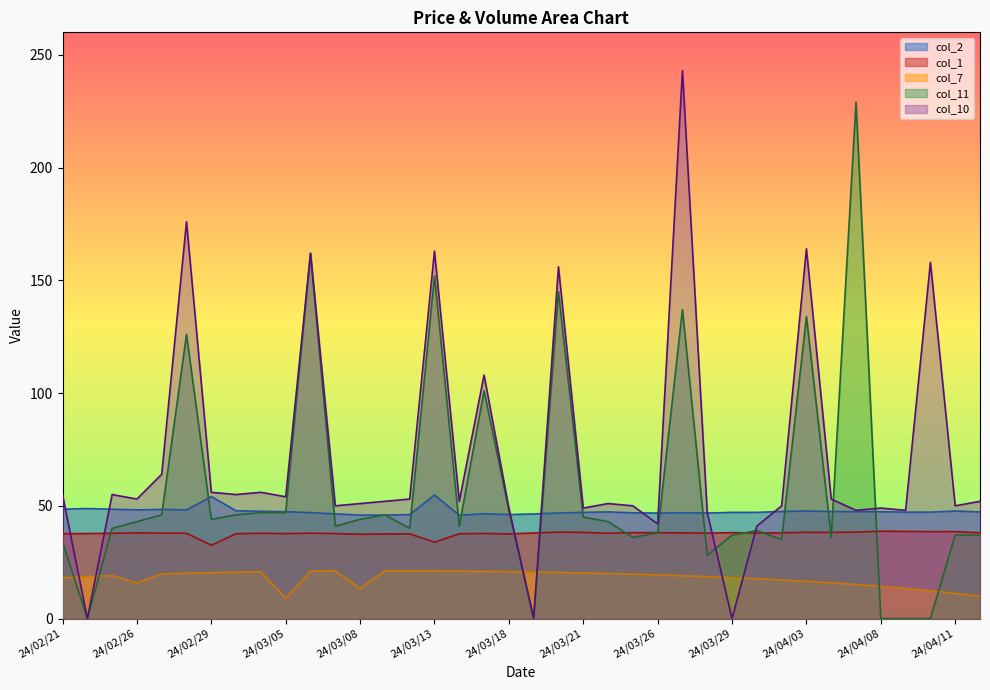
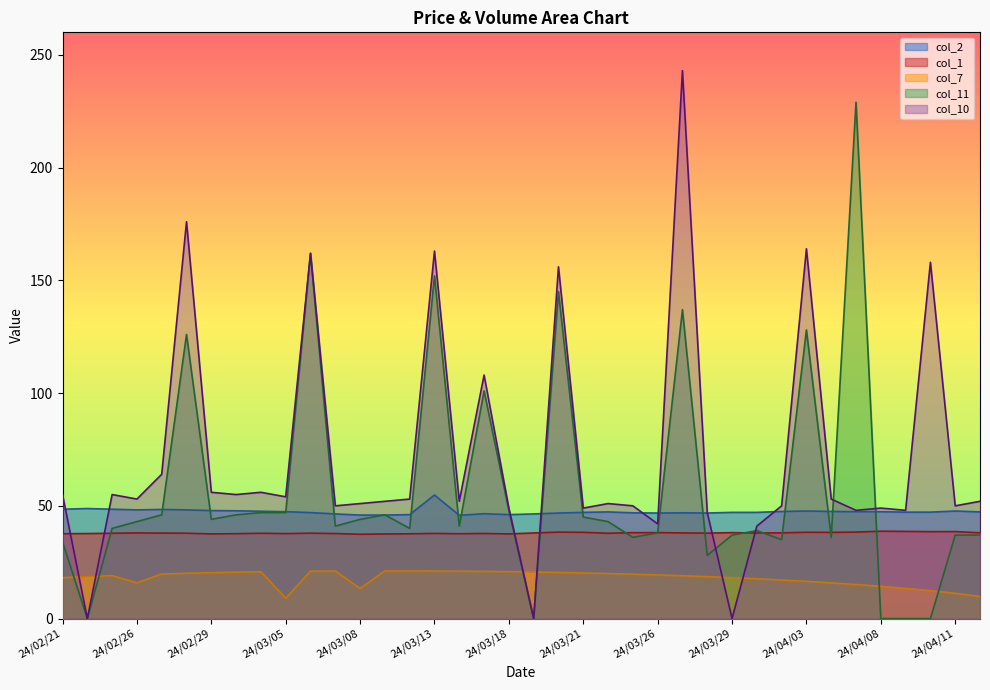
  {
    "col_2": {
      "24/02/21": 49,
      "24/02/26": 48,
-     "24/02/29": 54,
+     "24/02/29": 48,
      "24/03/08": 46,
      "24/03/13": 55,
      "24/03/18": 46,
      "24/03/21": 47,
      "24/03/26": 47,
      "24/03/29": 47,
      "24/04/03": 48,
      "24/04/08": 47,
      "24/04/11": 48
    },
    "col_1": {
      "24/02/21": 38,
      "24/02/26": 38,
-     "24/02/29": 33,
+     "24/02/29": 38,
      "24/03/05": 38,
      "24/03/08": 37,
-     "24/03/13": 34,
+     "24/03/13": 38,
      "24/03/18": 38,
      "24/03/21": 38,
      "24/04/03": 38,
      "24/04/08": 39,
      "24/04/11": 39
    },
    "col_7": {
      "24/02/21": 18,
      "24/02/26": 16,
      "24/02/29": 20,
      "24/03/05": 9,
      "24/03/08": 13,
      "24/03/13": 21,
      "24/03/18": 21,
      "24/03/21": 20,
      "24/03/26": 19,
      "24/03/29": 18,
      "24/04/03": 16,
      "24/04/08": 14,
      "24/04/11": 11
    },
    "col_11": {
      "24/02/21": 34,
      "24/02/26": 43,
      "24/02/29": 44,
      "24/03/08": 44,
      "24/03/13": 152,
      "24/03/21": 45,
-     "24/04/03": 134,
+     "24/04/03": 128,
      "24/04/08": 0,
      "24/04/11": 37
    },
    "col_10": {
      "24/02/21": 55,
      "24/02/26": 53,
      "24/02/29": 56,
      "24/03/05": 54,
      "24/03/08": 51,
      "24/03/13": 163,
      "24/03/21": 49,
      "24/03/26": 42,
      "24/03/29": 0,
      "24/04/03": 164,
      "24/04/08": 49,
      "24/04/11": 50
    }
  }
